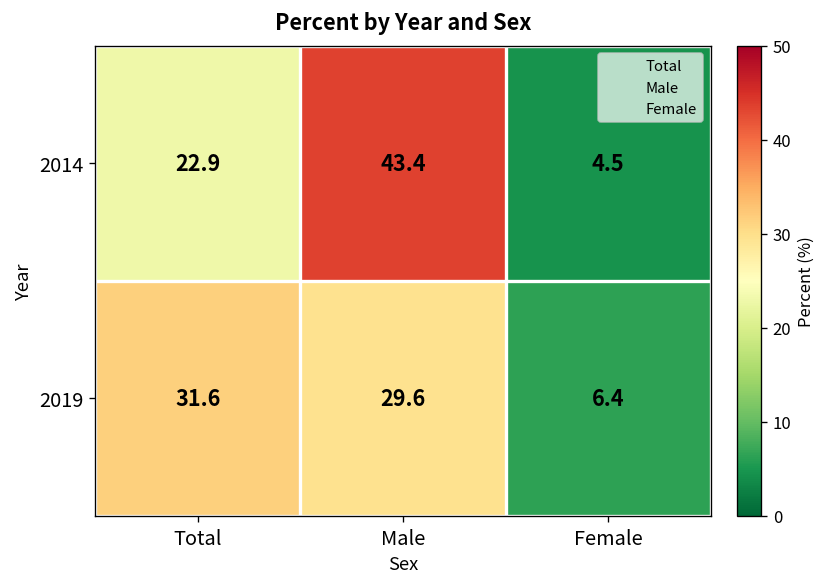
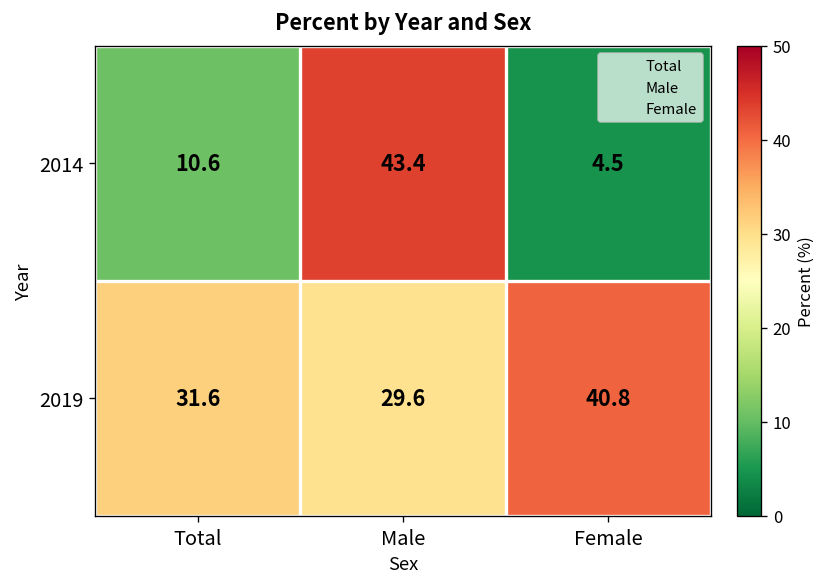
  {
    "2014": {
-     "Total": 22.9,
+     "Total": 10.6,
      "Male": 43.4,
      "Female": 4.5
    },
    "2019": {
      "Total": 31.6,
      "Male": 29.6,
-     "Female": 6.4
+     "Female": 40.8
    }
  }
